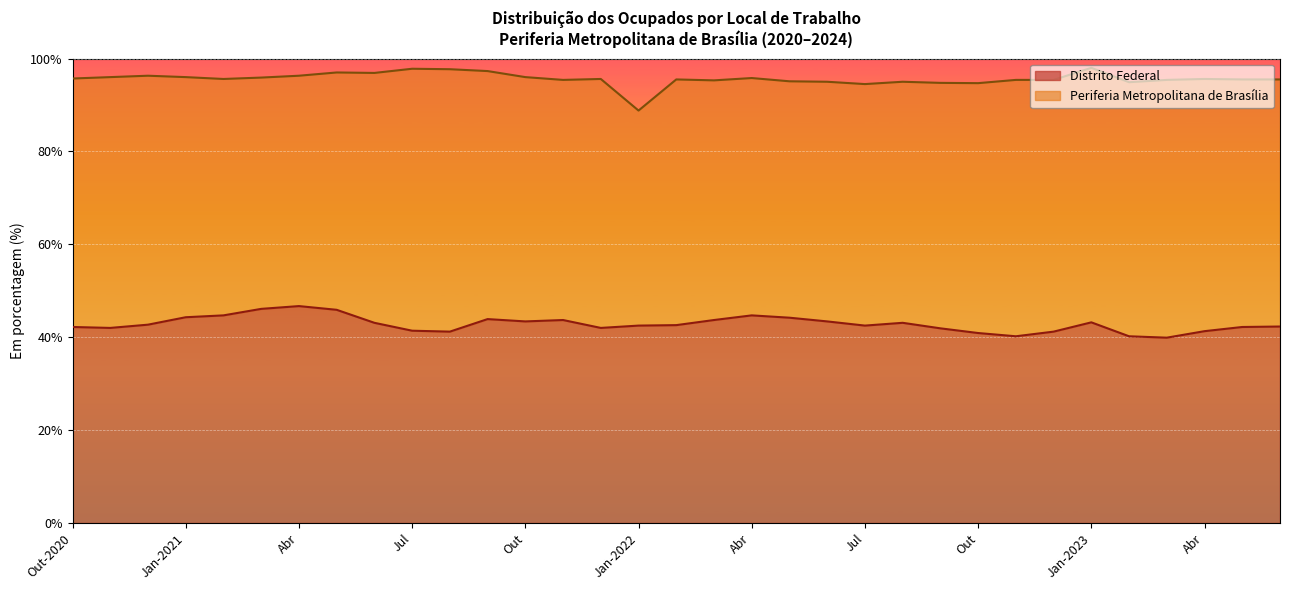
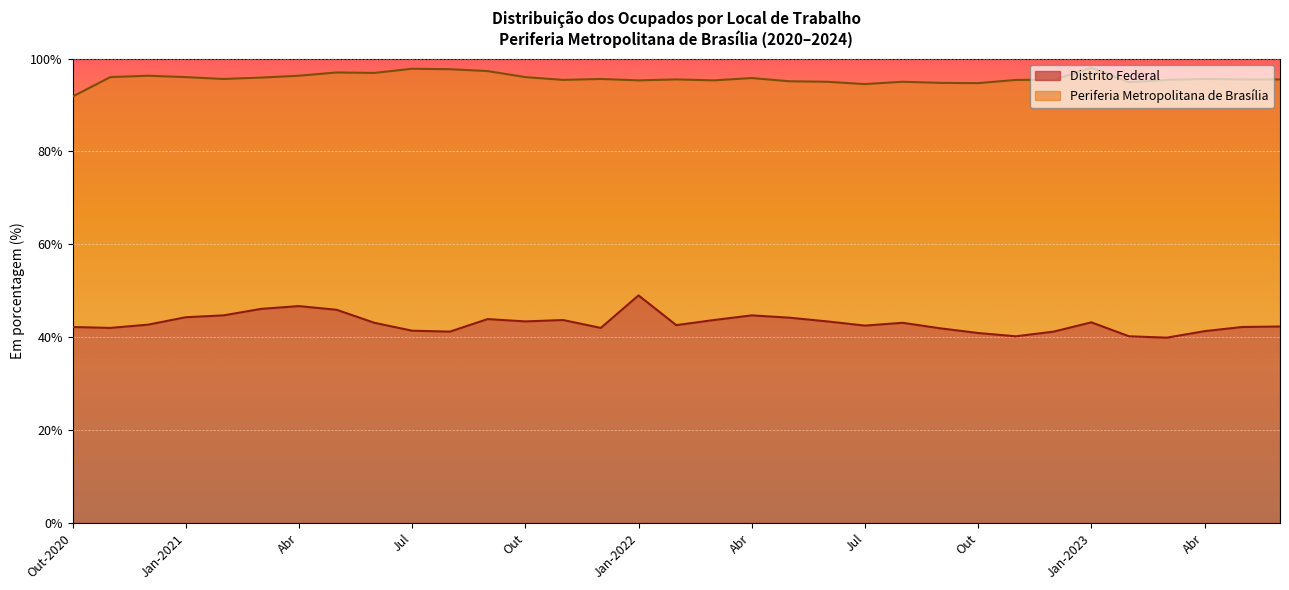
  {
    "Distrito Federal": {
      "Out-2020": "42%",
      "Jan-2021": "44%",
-     "Jan-2022": "43%",
+     "Jan-2022": "49%",
      "Jan-2023": "43%"
    },
    "Periferia Metropolitana de Brasília": {
-     "Out-2020": "54%",
+     "Out-2020": "50%",
      "Jan-2021": "52%",
      "Jan-2022": "46%"
    }
  }
